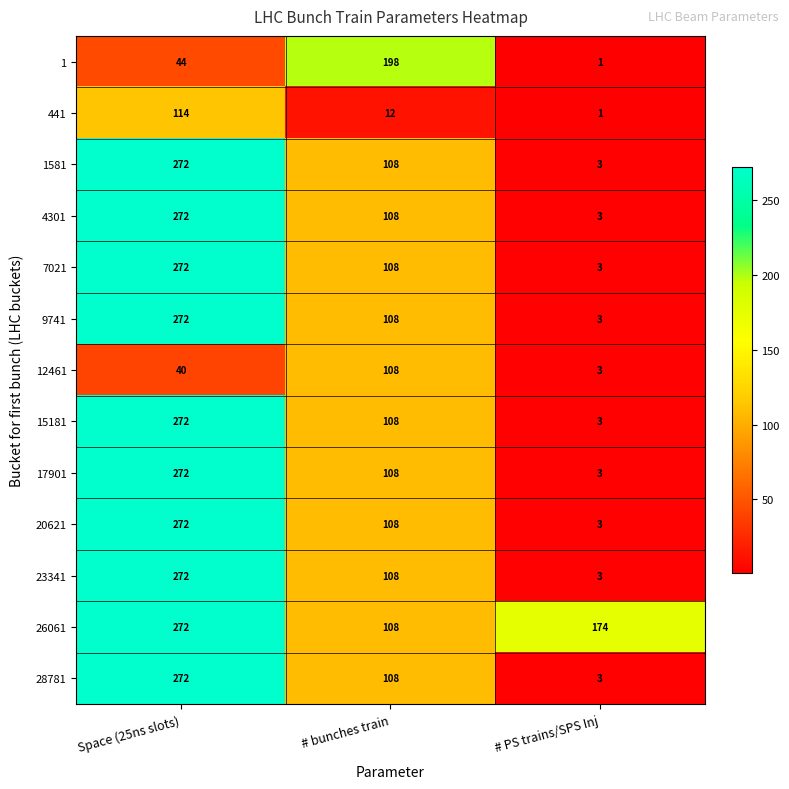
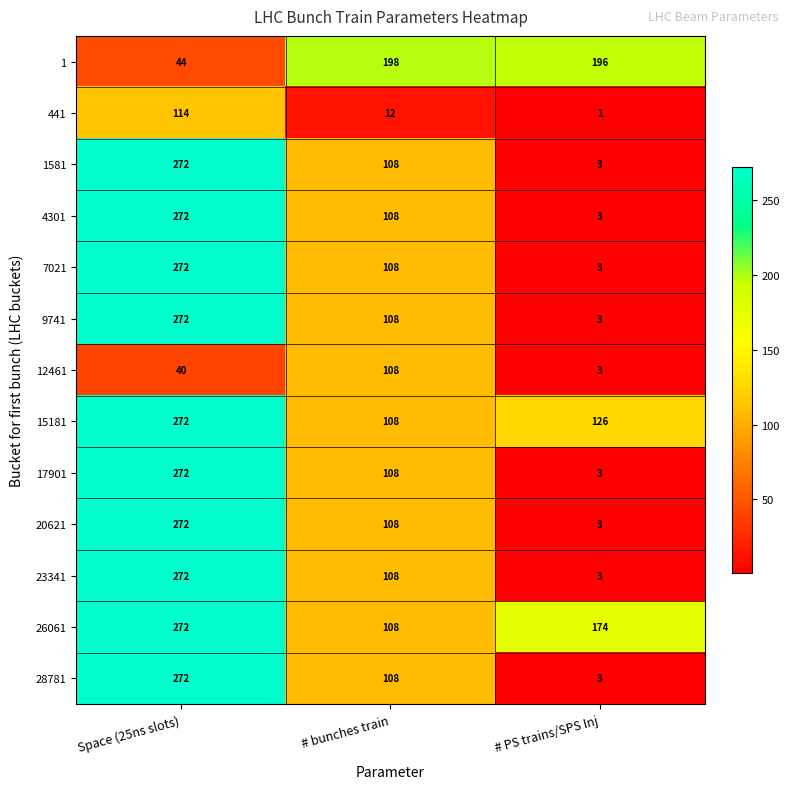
  {
    "1": {
      "Space (25ns slots)": 44,
      "# bunches train": 198,
-     "# PS trains/SPS Inj": 1
+     "# PS trains/SPS Inj": 196
    },
    "441": {
      "Space (25ns slots)": 114,
      "# bunches train": 12,
      "# PS trains/SPS Inj": 1
    },
    "1581": {
      "Space (25ns slots)": 272,
      "# bunches train": 108,
      "# PS trains/SPS Inj": 3
    },
    "4301": {
      "Space (25ns slots)": 272,
      "# bunches train": 108,
      "# PS trains/SPS Inj": 3
    },
    "7021": {
      "Space (25ns slots)": 272,
      "# bunches train": 108,
      "# PS trains/SPS Inj": 3
    },
    "9741": {
      "Space (25ns slots)": 272,
      "# bunches train": 108,
      "# PS trains/SPS Inj": 3
    },
    "12461": {
      "Space (25ns slots)": 40,
      "# bunches train": 108,
      "# PS trains/SPS Inj": 3
    },
    "15181": {
      "Space (25ns slots)": 272,
      "# bunches train": 108,
-     "# PS trains/SPS Inj": 3
+     "# PS trains/SPS Inj": 126
    },
    "17901": {
      "Space (25ns slots)": 272,
      "# bunches train": 108,
      "# PS trains/SPS Inj": 3
    },
    "20621": {
      "Space (25ns slots)": 272,
      "# bunches train": 108,
      "# PS trains/SPS Inj": 3
    },
    "23341": {
      "Space (25ns slots)": 272,
      "# bunches train": 108,
      "# PS trains/SPS Inj": 3
    },
    "26061": {
      "Space (25ns slots)": 272,
      "# bunches train": 108,
      "# PS trains/SPS Inj": 174
    },
    "28781": {
      "Space (25ns slots)": 272,
      "# bunches train": 108,
      "# PS trains/SPS Inj": 3
    }
  }
